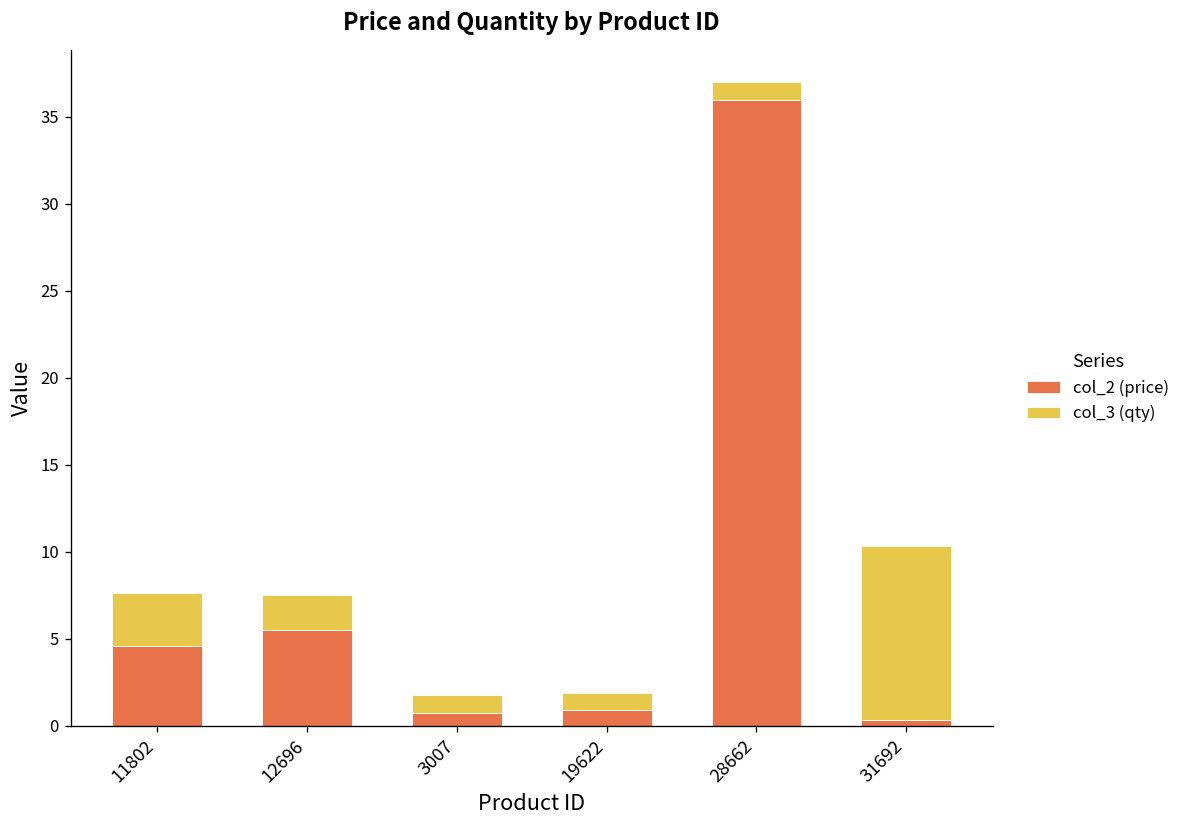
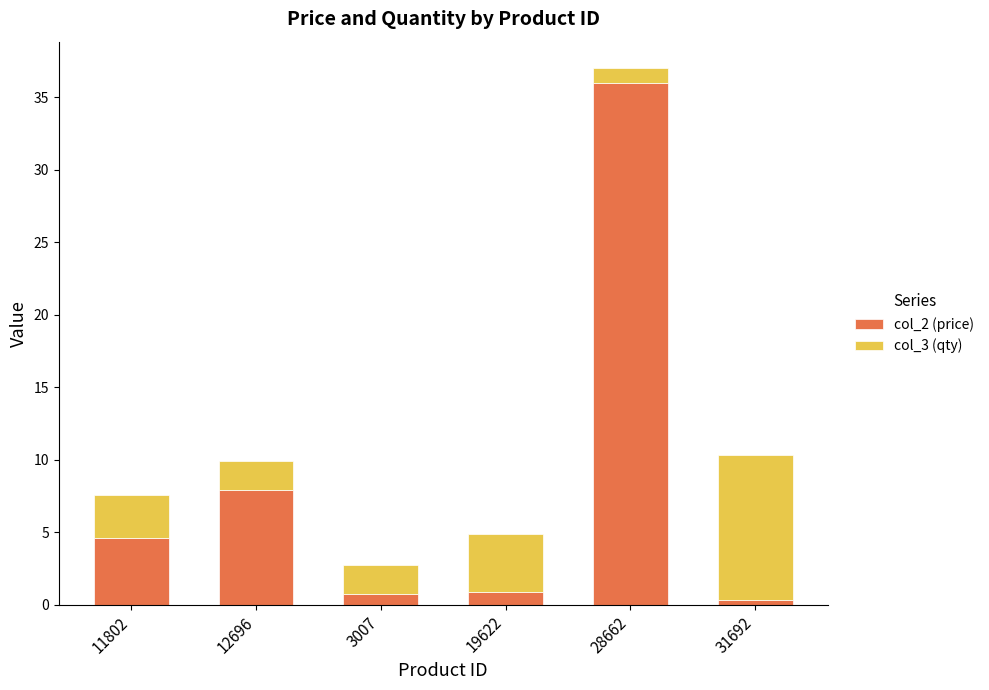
  {
    "col_2 (price)": {
      "11802": 4.6,
-     "12696": 5.5,
+     "12696": 7.9,
      "3007": 0.8,
      "19622": 0.9,
      "28662": 36.0,
      "31692": 0.3
    },
    "col_3 (qty)": {
      "11802": 3,
      "12696": 2,
-     "3007": 1,
-     "19622": 1,
+     "3007": 2,
+     "19622": 4,
      "28662": 1,
      "31692": 10
    }
  }
